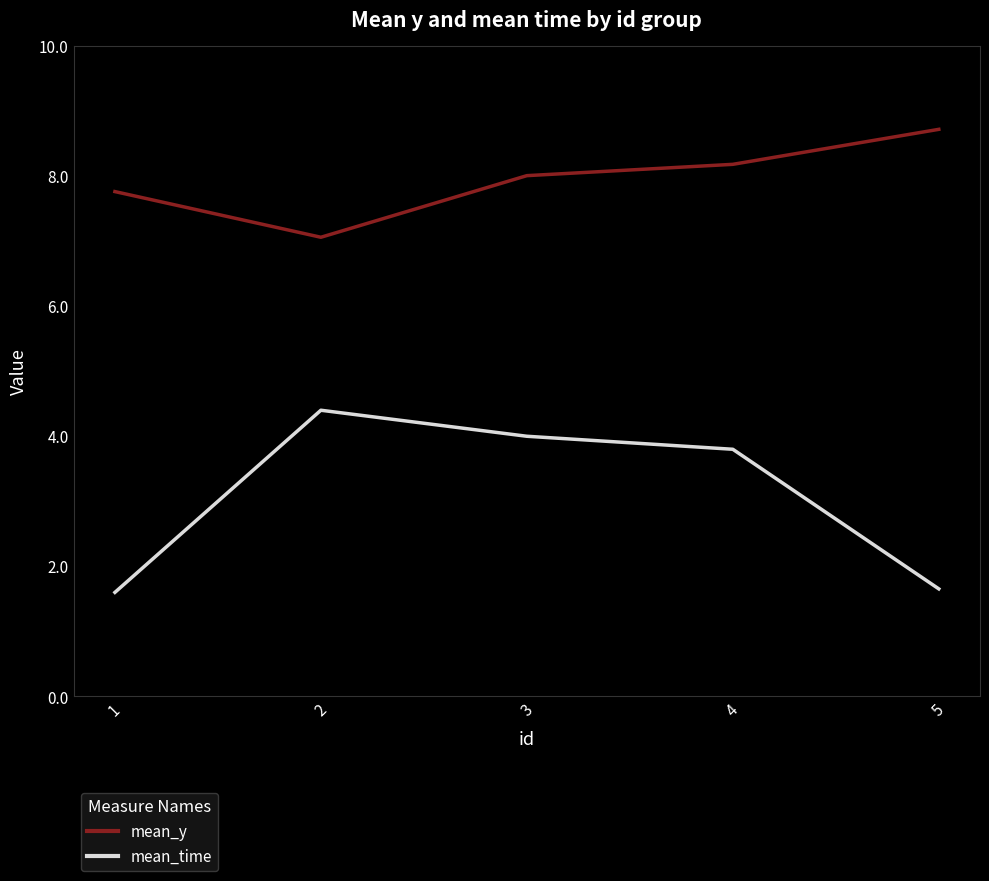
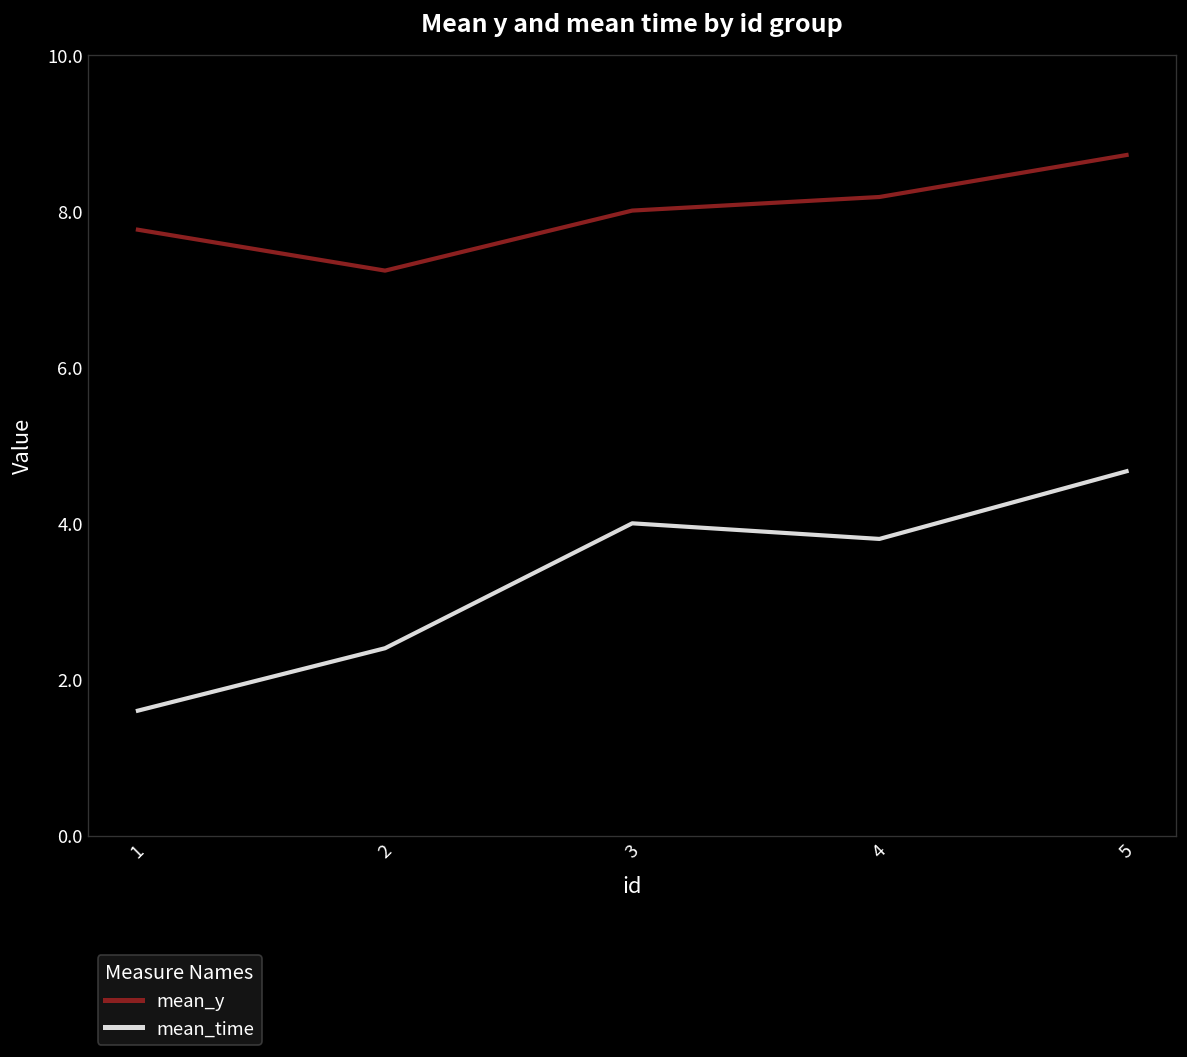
  {
    "mean_y": {
      "1": 7.8,
-     "2": 7.1,
+     "2": 7.2,
      "3": 8.0,
      "4": 8.2,
      "5": 8.7
    },
    "mean_time": {
      "1": 1.6,
-     "2": 4.4,
+     "2": 2.4,
      "3": 4.0,
      "4": 3.8,
-     "5": 1.7
+     "5": 4.7
    }
  }
